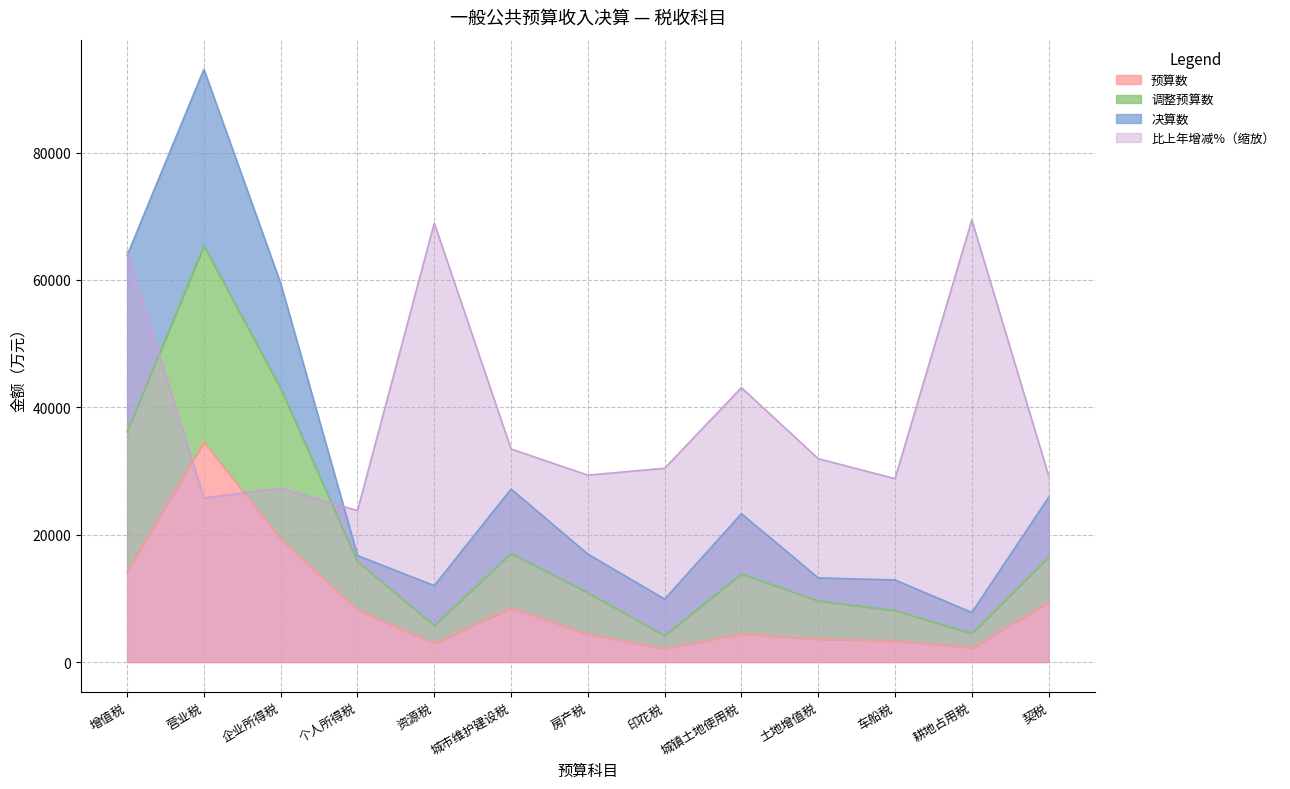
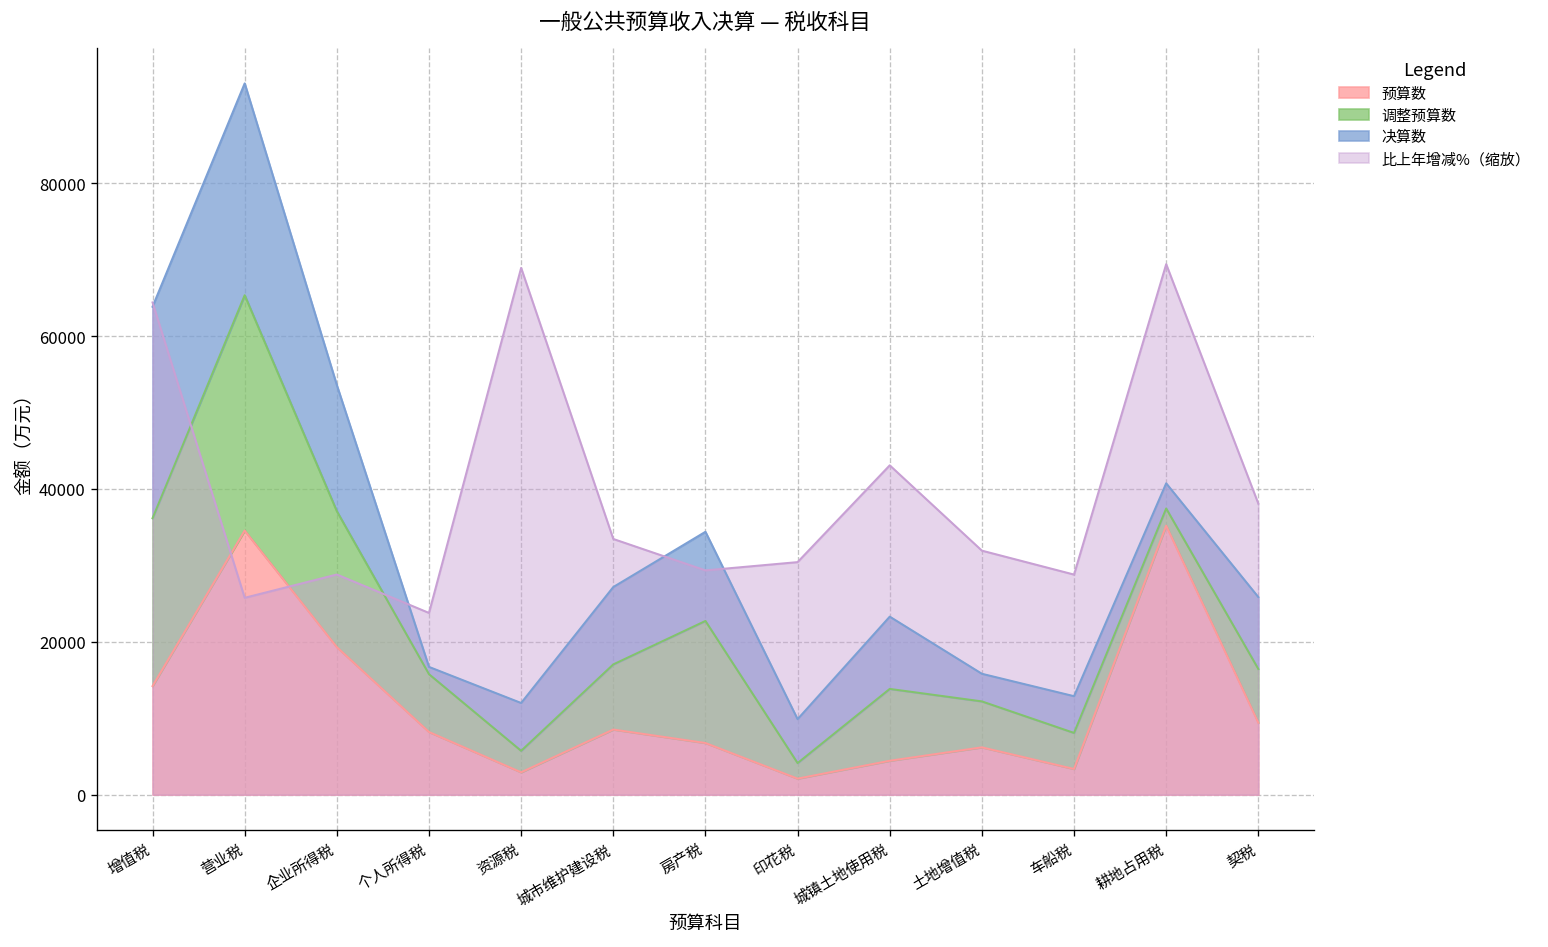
  {
    "预算数": {
      "增值税": 14000,
      "营业税": 35000,
      "企业所得税": 19000,
      "个人所得税": 8000,
      "资源税": 3000,
      "城市维护建设税": 9000,
-     "房产税": 4000,
+     "房产税": 7000,
      "印花税": 2000,
      "城镇土地使用税": 4000,
-     "土地增值税": 4000,
+     "土地增值税": 6000,
      "车船税": 3000,
-     "耕地占用税": 2000,
+     "耕地占用税": 35000,
      "契税": 9000
    },
    "调整预算数": {
      "增值税": 22000,
      "营业税": 31000,
-     "企业所得税": 24000,
+     "企业所得税": 18000,
      "个人所得税": 8000,
      "资源税": 3000,
      "城市维护建设税": 9000,
-     "房产税": 7000,
+     "房产税": 16000,
      "印花税": 2000,
      "城镇土地使用税": 9000,
      "土地增值税": 6000,
      "车船税": 5000,
      "耕地占用税": 2000,
      "契税": 7000
    },
    "决算数": {
      "增值税": 28000,
      "营业税": 28000,
      "企业所得税": 16000,
      "个人所得税": 1000,
      "资源税": 6000,
      "城市维护建设税": 10000,
-     "房产税": 6000,
+     "房产税": 12000,
      "印花税": 6000,
      "城镇土地使用税": 9000,
      "土地增值税": 4000,
      "车船税": 5000,
      "耕地占用税": 3000,
      "契税": 9000
    },
    "比上年增减%（缩放）": {
      "增值税": 64000,
      "营业税": 26000,
-     "企业所得税": 27000,
+     "企业所得税": 29000,
      "个人所得税": 24000,
      "资源税": 69000,
      "城市维护建设税": 33000,
      "房产税": 29000,
      "印花税": 30000,
      "城镇土地使用税": 43000,
      "土地增值税": 32000,
      "车船税": 29000,
      "耕地占用税": 69000,
-     "契税": 29000
+     "契税": 38000
    }
  }
